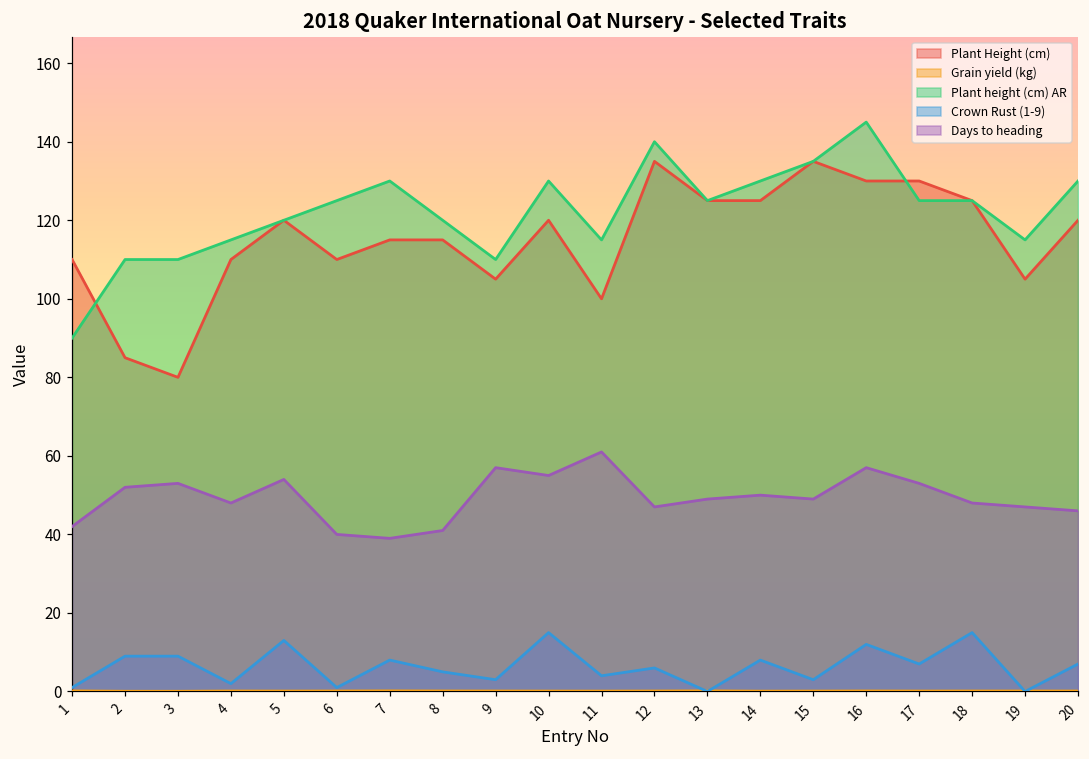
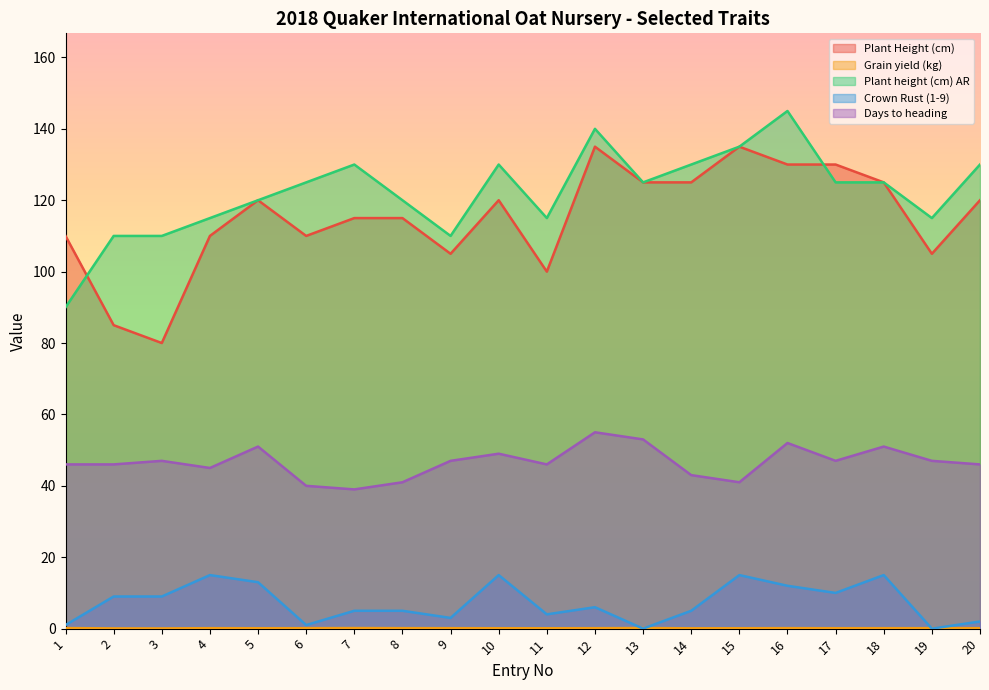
  {
    "Plant Height (cm)": {
      "1": 110,
      "2": 85,
      "3": 80,
      "4": 110,
      "6": 110,
      "7": 115,
      "8": 115,
      "9": 105,
      "10": 120,
      "11": 100,
      "12": 135,
      "14": 125,
      "16": 130,
      "17": 130,
      "19": 105,
      "20": 120
    },
    "Grain yield (kg)": {
      "1": 0,
      "2": 0,
      "3": 0,
      "4": 0,
      "5": 0,
      "6": 0,
      "7": 0,
      "8": 0,
      "9": 0,
      "10": 0,
      "11": 0,
      "12": 0,
      "14": 0,
      "15": 0,
      "16": 0,
      "17": 0,
      "18": 0,
      "20": 0
    },
    "Plant height (cm) AR": {
      "1": 90,
      "2": 110,
      "3": 110,
      "4": 115,
      "6": 125,
      "7": 130,
      "8": 120,
      "9": 110,
      "10": 130,
      "11": 115,
      "12": 140,
      "14": 130,
      "16": 145,
      "17": 125,
      "19": 115,
      "20": 130
    },
    "Crown Rust (1-9)": {
      "1": 1,
      "2": 9,
      "3": 9,
-     "4": 2,
+     "4": 15,
      "5": 13,
      "6": 1,
-     "7": 8,
+     "7": 5,
      "8": 5,
      "9": 3,
      "10": 15,
      "11": 4,
      "12": 6,
-     "14": 8,
-     "15": 3,
+     "14": 5,
+     "15": 15,
      "16": 12,
-     "17": 7,
+     "17": 10,
      "18": 15,
-     "20": 7
+     "20": 2
    },
    "Days to heading": {
-     "1": 42,
-     "2": 52,
-     "3": 53,
-     "4": 48,
-     "5": 54,
+     "1": 46,
+     "2": 46,
+     "3": 47,
+     "4": 45,
+     "5": 51,
      "6": 40,
      "7": 39,
      "8": 41,
-     "9": 57,
-     "10": 55,
-     "11": 61,
-     "12": 47,
-     "13": 49,
-     "14": 50,
-     "15": 49,
-     "16": 57,
-     "17": 53,
-     "18": 48,
+     "9": 47,
+     "10": 49,
+     "11": 46,
+     "12": 55,
+     "13": 53,
+     "14": 43,
+     "15": 41,
+     "16": 52,
+     "17": 47,
+     "18": 51,
      "19": 47,
      "20": 46
    }
  }
